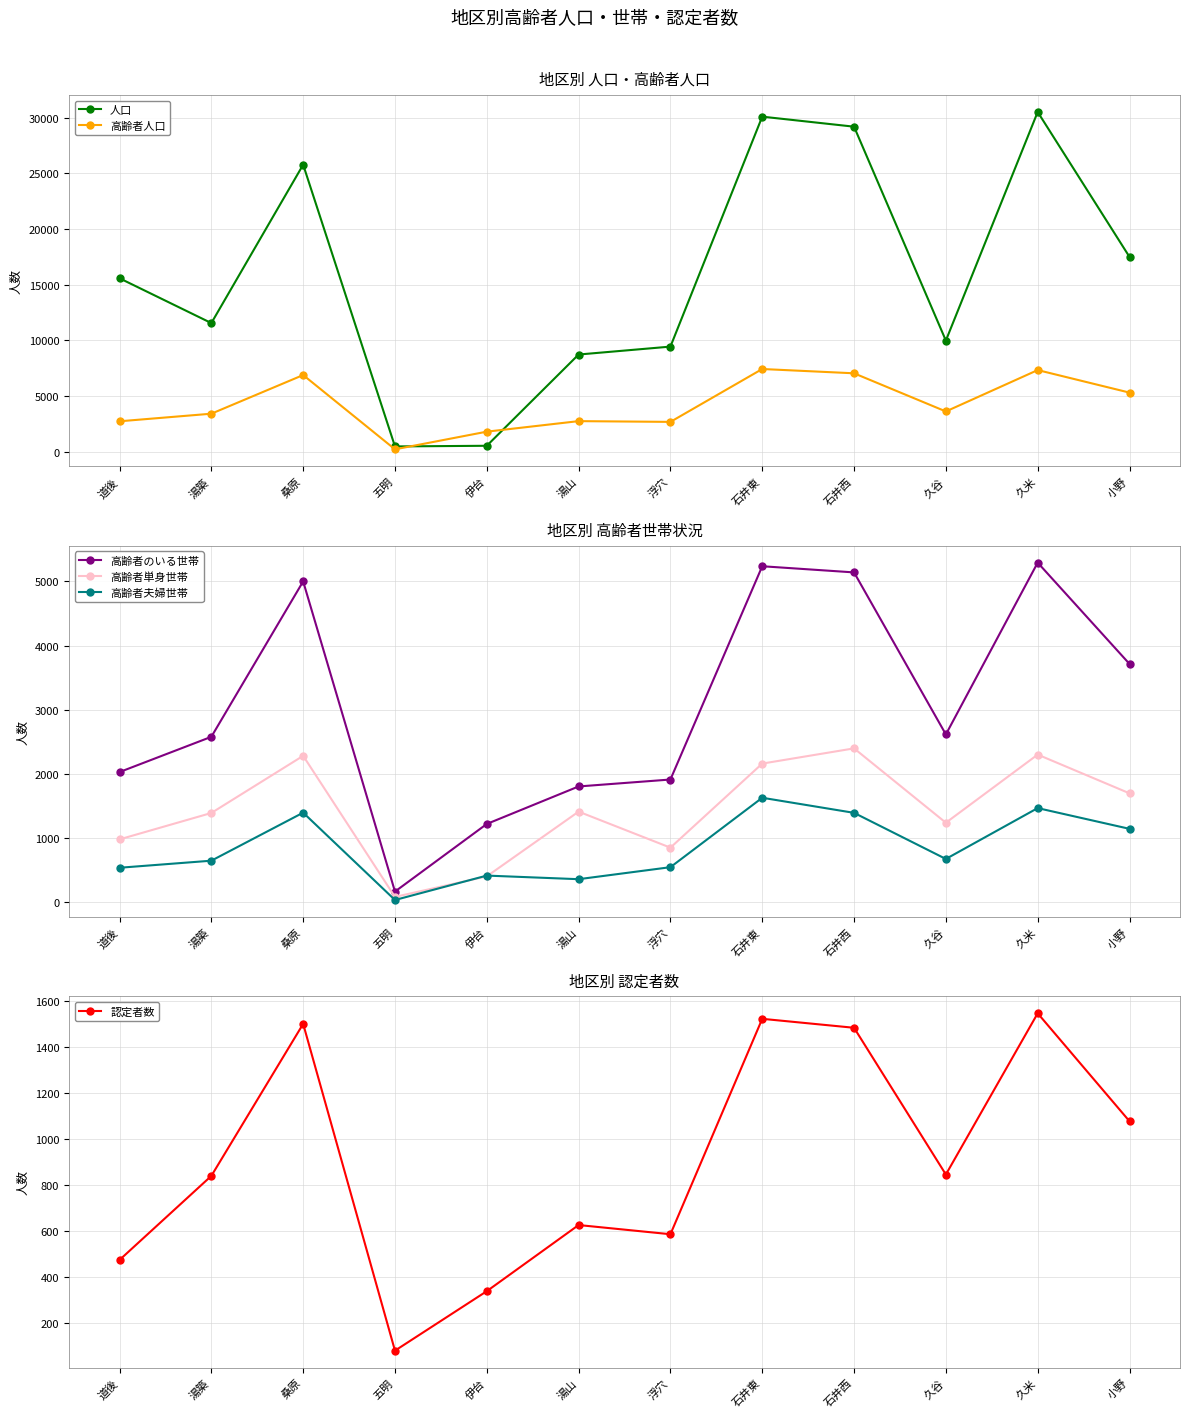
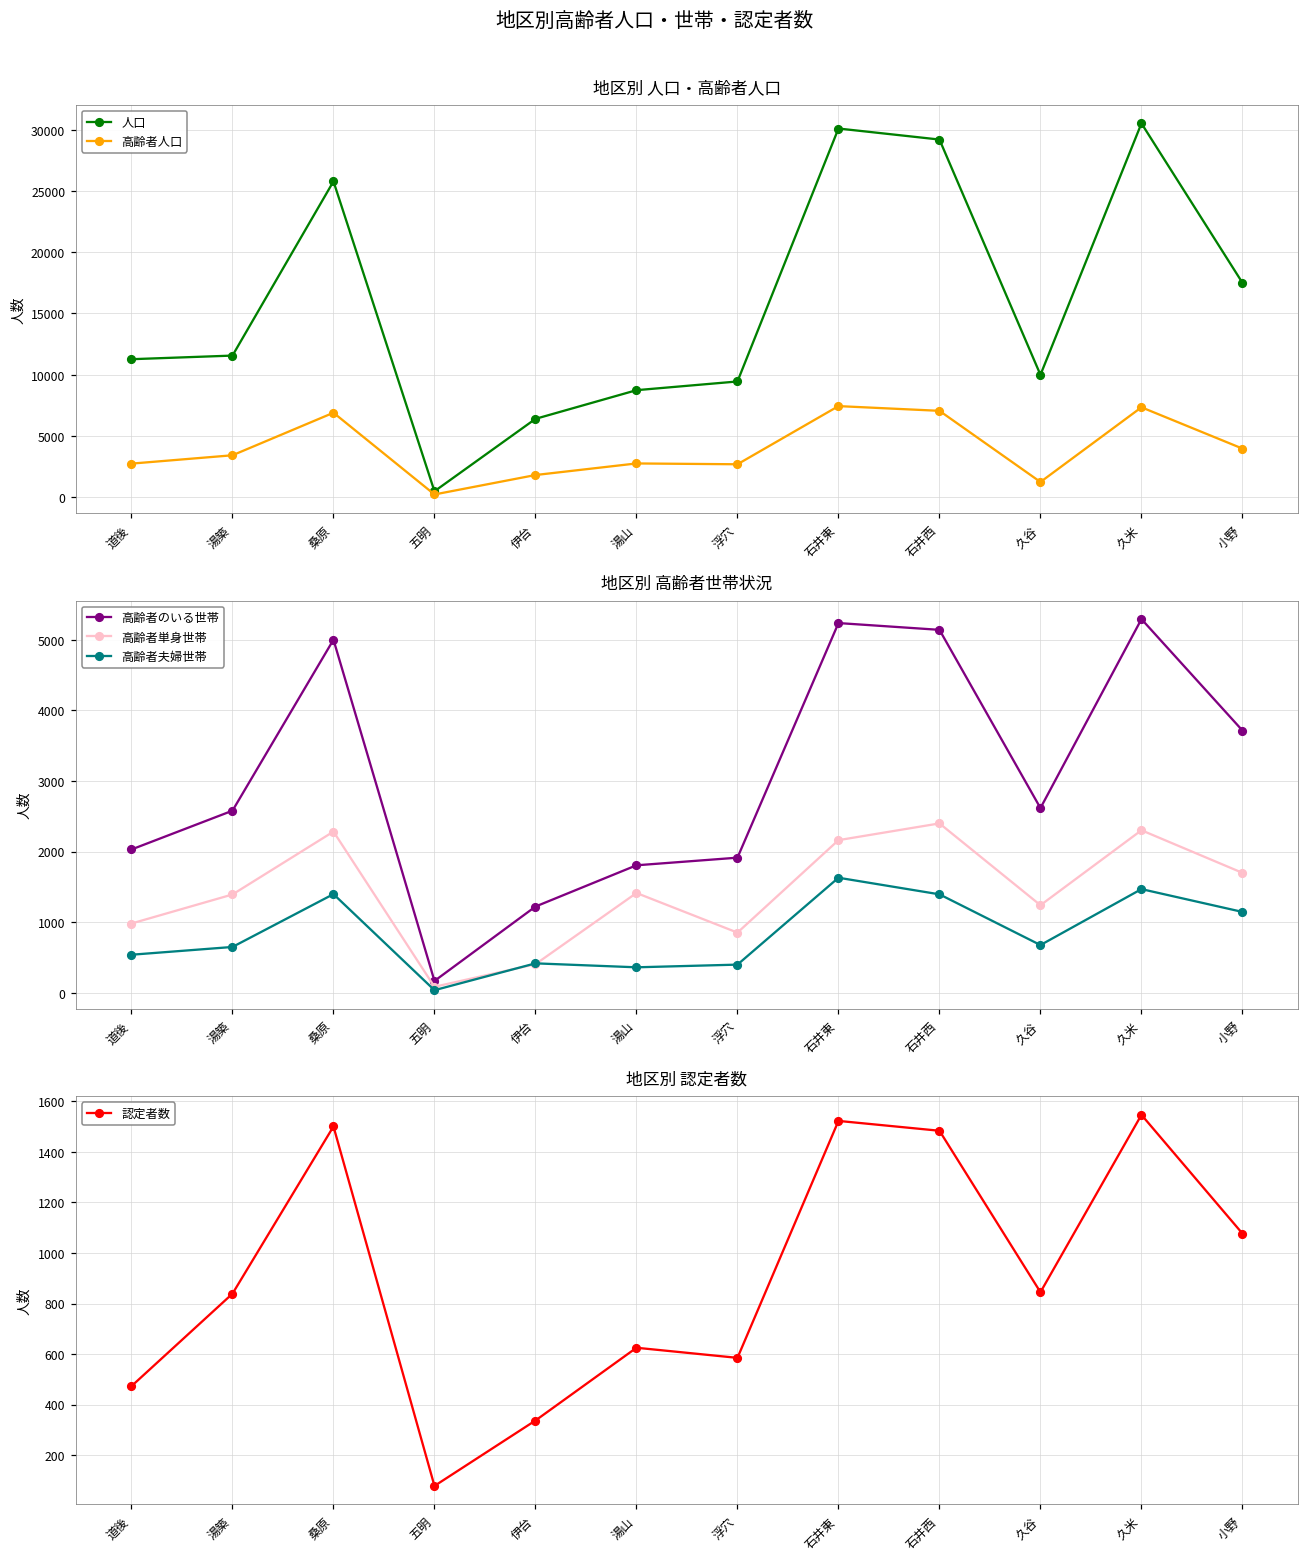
  {
    "地区別 人口・高齢者人口": {
      "人口": {
-       "道後": 15600,
+       "道後": 11300,
        "湯築": 11600,
        "桑原": 25800,
        "五明": 500,
-       "伊台": 500,
+       "伊台": 6400,
        "湯山": 8700,
        "浮穴": 9400,
        "石井東": 30100,
        "石井西": 29200,
        "久谷": 10000,
        "久米": 30500,
        "小野": 17500
      },
      "高齢者人口": {
        "道後": 2700,
        "湯築": 3400,
        "桑原": 6900,
        "五明": 200,
        "伊台": 1800,
        "湯山": 2800,
        "浮穴": 2700,
        "石井東": 7400,
        "石井西": 7100,
-       "久谷": 3600,
+       "久谷": 1200,
        "久米": 7300,
-       "小野": 5300
+       "小野": 4000
      }
    },
    "地区別 高齢者世帯状況": {
      "高齢者のいる世帯": {
        "道後": 2000,
        "湯築": 2600,
        "桑原": 5000,
        "五明": 200,
        "伊台": 1200,
        "湯山": 1800,
        "浮穴": 1900,
        "石井東": 5200,
        "石井西": 5100,
        "久谷": 2600,
        "久米": 5300,
        "小野": 3700
      },
      "高齢者単身世帯": {
        "道後": 1000,
        "湯築": 1400,
        "桑原": 2300,
        "五明": 100,
        "湯山": 1400,
        "浮穴": 900,
        "石井東": 2200,
        "石井西": 2400,
        "久谷": 1200,
        "久米": 2300,
        "小野": 1700
      },
      "高齢者夫婦世帯": {
        "道後": 500,
        "湯築": 700,
        "桑原": 1400,
        "五明": 0,
        "湯山": 400,
-       "浮穴": 500,
+       "浮穴": 400,
        "石井東": 1600,
        "石井西": 1400,
        "久谷": 700,
        "久米": 1500,
        "小野": 1100
      }
    },
    "地区別 認定者数": {
      "道後": 470,
      "湯築": 840,
      "桑原": 1500,
      "五明": 80,
      "伊台": 340,
      "湯山": 630,
      "浮穴": 590,
      "石井東": 1520,
      "石井西": 1480,
      "久谷": 850,
      "久米": 1550,
      "小野": 1080
    }
  }
